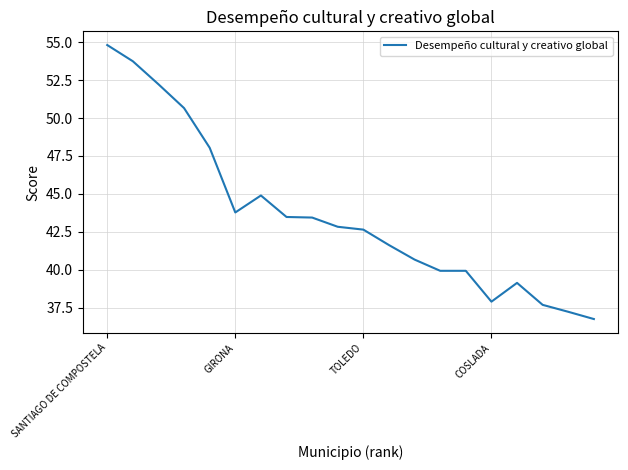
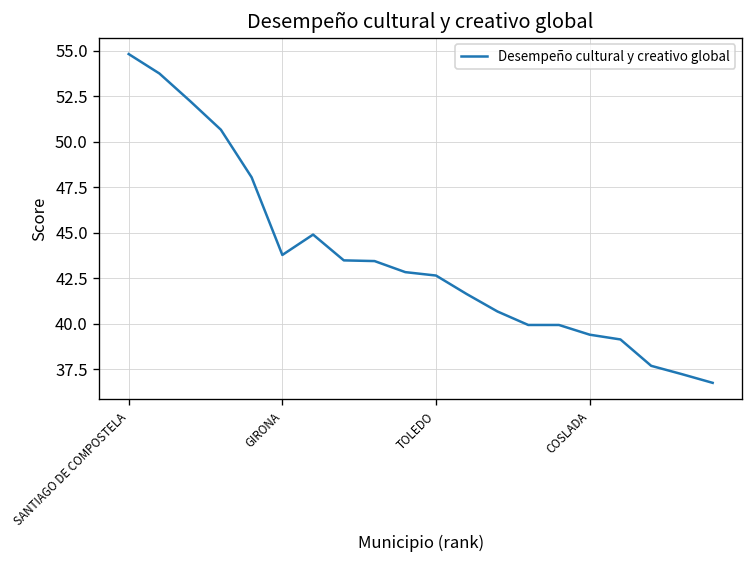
  {
    "SANTIAGO DE COMPOSTELA": 54.8,
    "GIRONA": 43.8,
    "TOLEDO": 42.6,
-   "COSLADA": 37.9
+   "COSLADA": 39.4
  }
